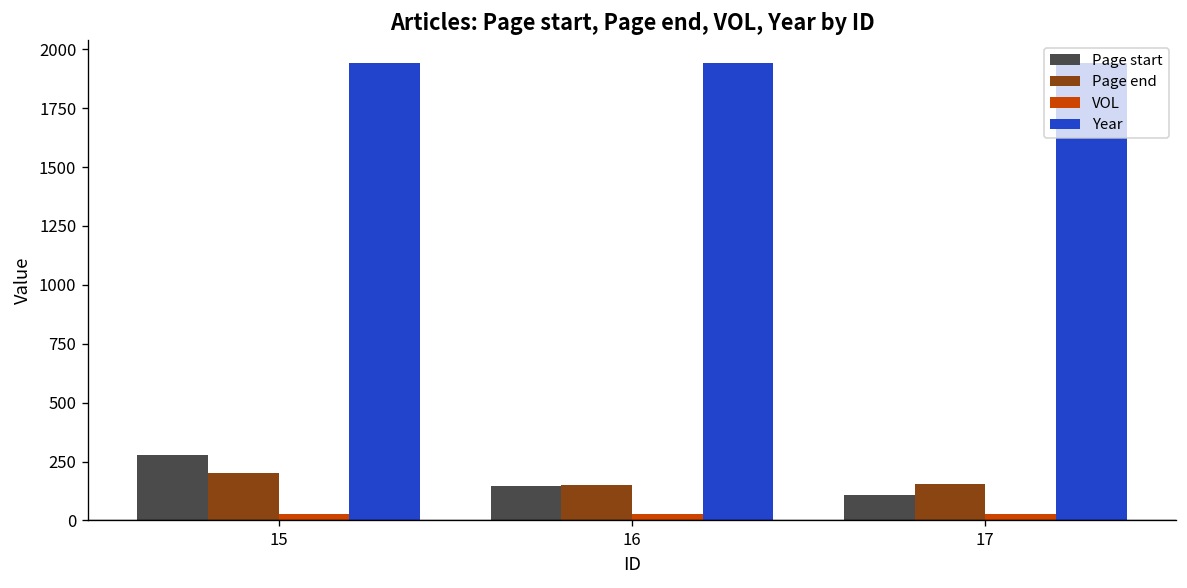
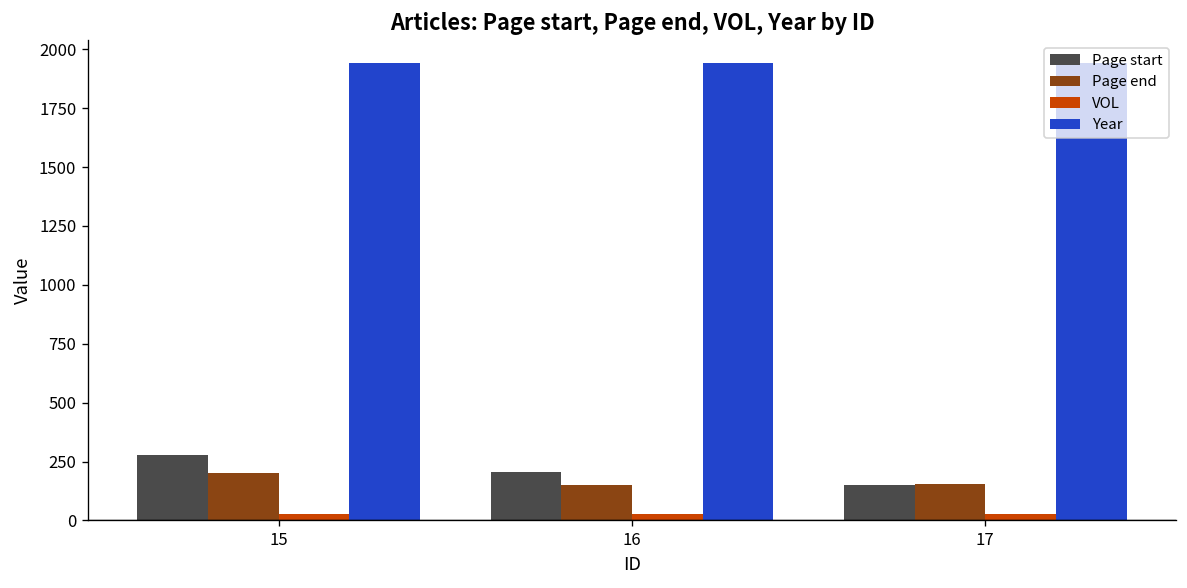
  {
    "Page start": {
      "15": 280,
-     "16": 150,
-     "17": 110
+     "16": 210,
+     "17": 150
    },
    "Page end": {
      "15": 200,
      "16": 150,
      "17": 160
    },
    "VOL": {
      "15": 30,
      "16": 30,
      "17": 30
    },
    "Year": {
      "15": 1940,
      "16": 1940
    }
  }
